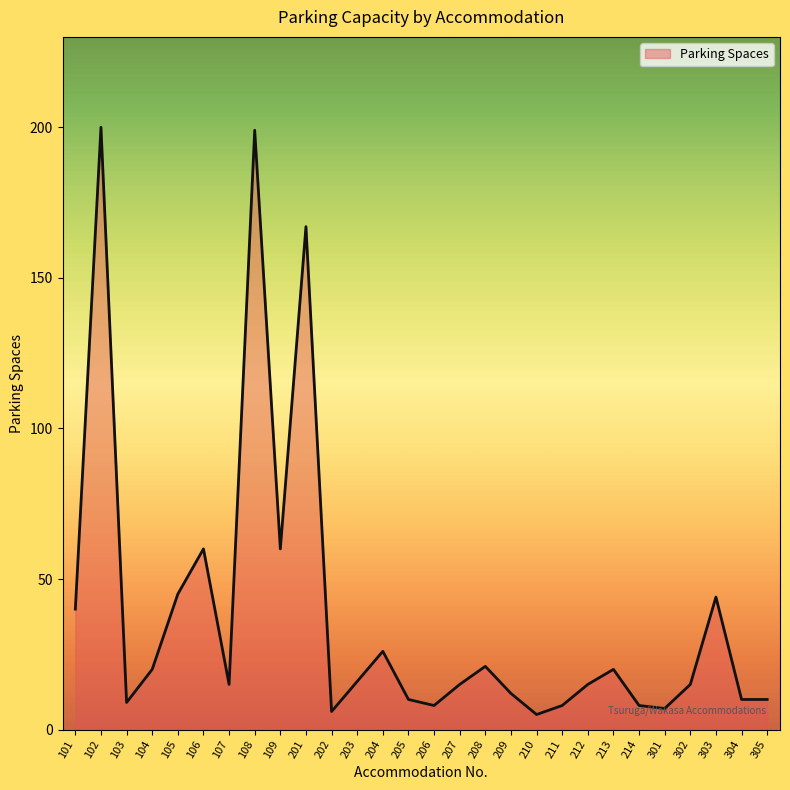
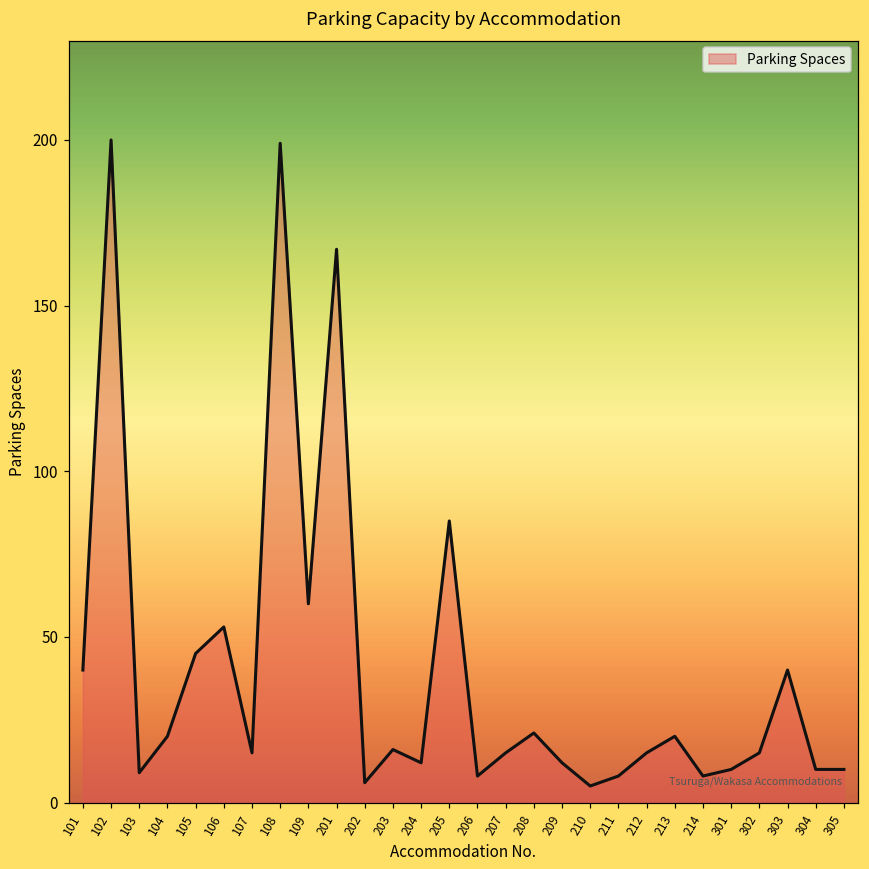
  {
    "101": 40,
    "102": 200,
    "103": 9,
    "104": 20,
    "105": 45,
-   "106": 60,
+   "106": 53,
    "107": 15,
    "108": 199,
    "109": 60,
    "201": 167,
    "202": 6,
    "203": 16,
-   "204": 26,
-   "205": 10,
+   "204": 12,
+   "205": 85,
    "206": 8,
    "207": 15,
    "208": 21,
    "209": 12,
    "210": 5,
    "211": 8,
    "212": 15,
    "213": 20,
    "214": 8,
-   "301": 7,
+   "301": 10,
    "302": 15,
-   "303": 44,
+   "303": 40,
    "304": 10,
    "305": 10
  }
